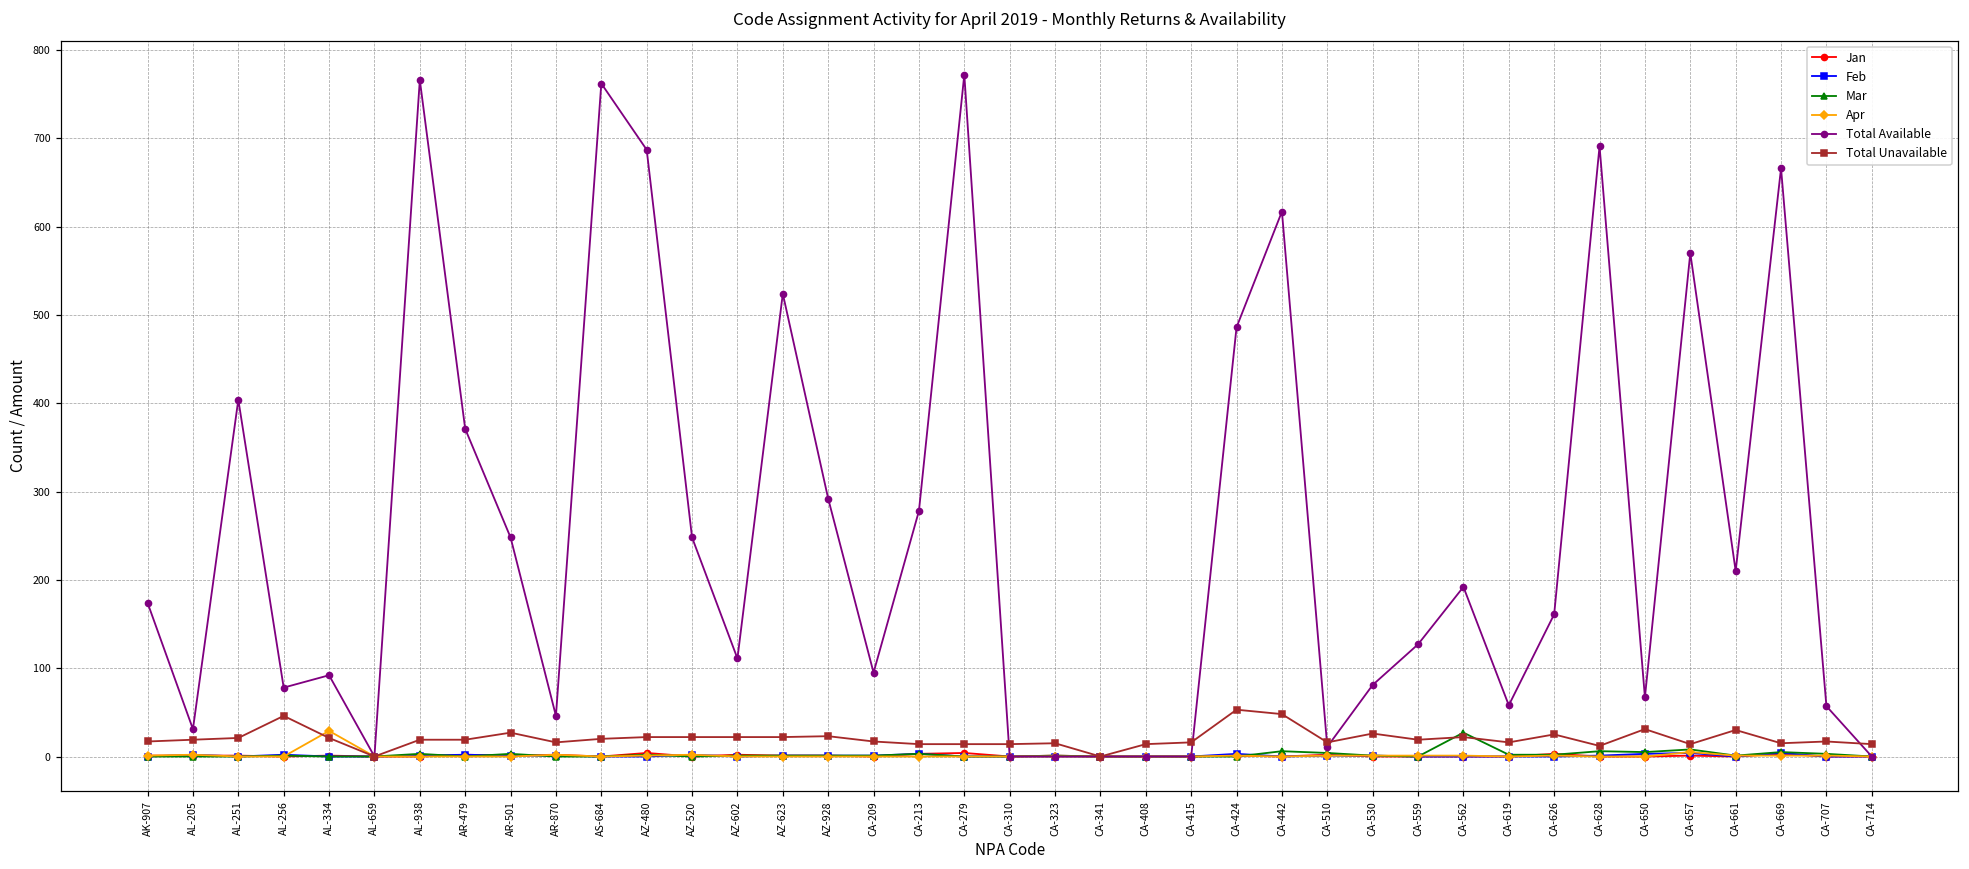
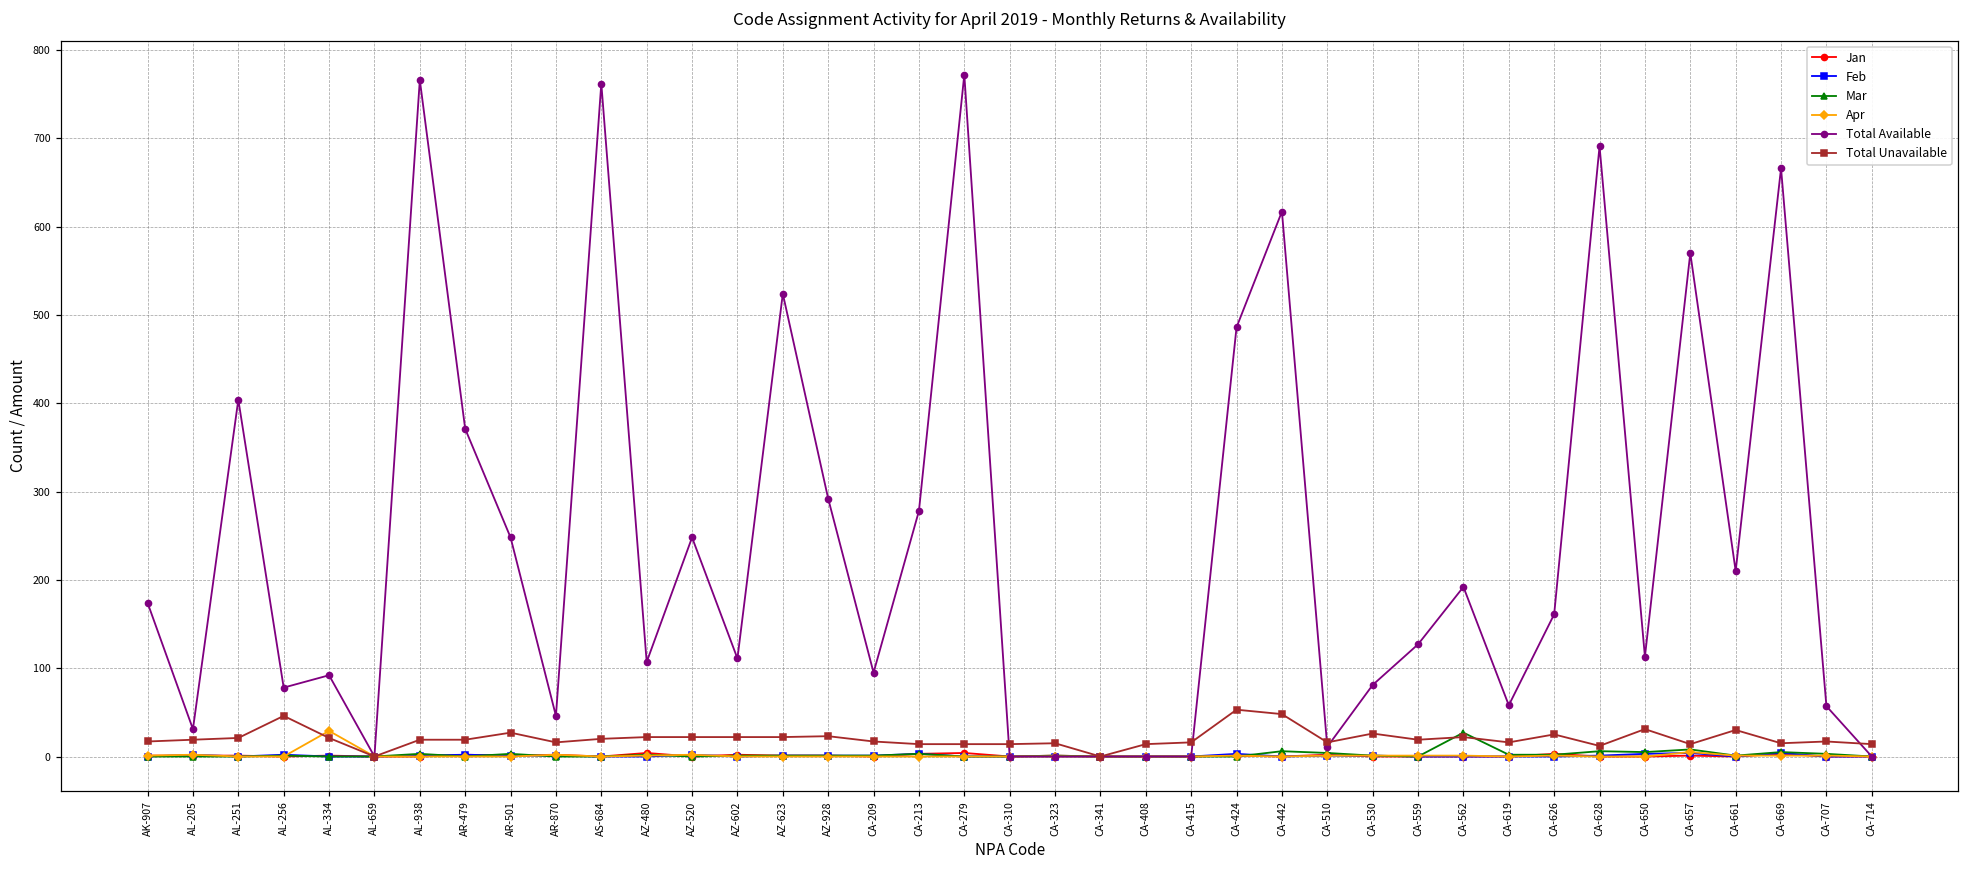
  {
    "Jan": {
      "CA-279": 0
    },
    "Mar": {
      "CA-442": 10,
      "CA-562": 30,
      "CA-628": 10
    },
    "Apr": {
      "AL-334": 30
    },
    "Total Available": {
      "AK-907": 170,
      "AL-205": 30,
      "AL-251": 400,
      "AL-256": 80,
      "AL-334": 90,
      "AL-938": 770,
      "AR-479": 370,
      "AR-501": 250,
      "AR-870": 50,
      "AS-684": 760,
-     "AZ-480": 690,
+     "AZ-480": 110,
      "AZ-520": 250,
      "AZ-602": 110,
      "AZ-623": 520,
      "AZ-928": 290,
      "CA-209": 100,
      "CA-213": 280,
      "CA-279": 770,
      "CA-424": 490,
      "CA-442": 620,
      "CA-510": 10,
      "CA-530": 80,
      "CA-559": 130,
      "CA-562": 190,
      "CA-619": 60,
      "CA-626": 160,
      "CA-628": 690,
-     "CA-650": 70,
+     "CA-650": 110,
      "CA-657": 570,
      "CA-661": 210,
      "CA-669": 670,
      "CA-707": 60
    },
    "Total Unavailable": {
      "AK-907": 20,
      "AL-205": 20,
      "AL-251": 20,
      "AL-256": 50,
      "AL-334": 20,
      "AL-938": 20,
      "AR-479": 20,
      "AR-501": 30,
      "AR-870": 20,
      "AS-684": 20,
      "AZ-480": 20,
      "AZ-520": 20,
      "AZ-602": 20,
      "AZ-623": 20,
      "AZ-928": 20,
      "CA-209": 20,
      "CA-213": 10,
      "CA-279": 10,
      "CA-310": 10,
      "CA-323": 20,
      "CA-408": 10,
      "CA-415": 20,
      "CA-424": 50,
      "CA-442": 50,
      "CA-510": 20,
      "CA-530": 30,
      "CA-559": 20,
      "CA-562": 20,
      "CA-619": 20,
      "CA-626": 30,
      "CA-628": 10,
      "CA-650": 30,
      "CA-657": 10,
      "CA-661": 30,
      "CA-669": 20,
      "CA-707": 20,
      "CA-714": 10
    }
  }
